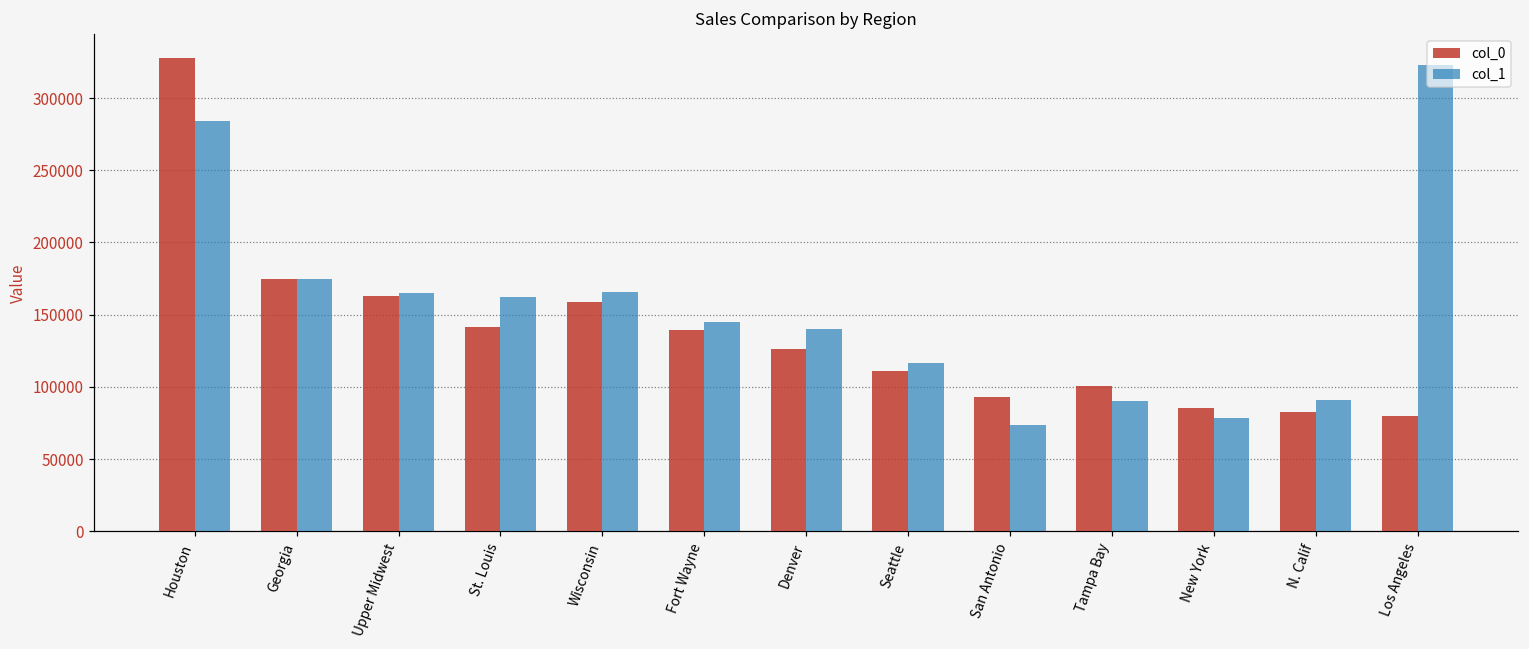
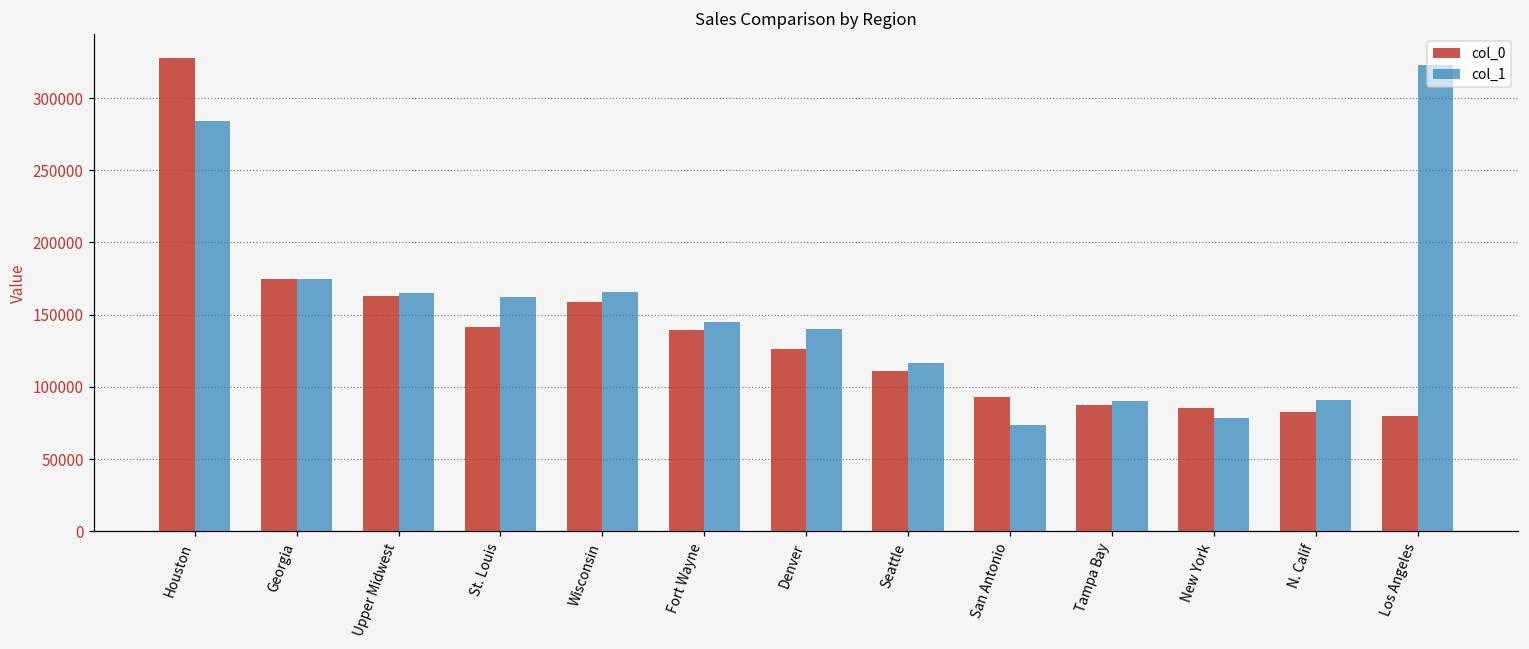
  {
    "col_0": {
      "Houston": 328000,
      "Georgia": 175000,
      "Upper Midwest": 163000,
      "St. Louis": 142000,
      "Wisconsin": 159000,
      "Fort Wayne": 140000,
      "Denver": 126000,
      "Seattle": 111000,
      "San Antonio": 93000,
-     "Tampa Bay": 101000,
+     "Tampa Bay": 88000,
      "New York": 86000,
      "N. Calif": 83000,
      "Los Angeles": 80000
    },
    "col_1": {
      "Houston": 284000,
      "Georgia": 175000,
      "Upper Midwest": 165000,
      "St. Louis": 162000,
      "Wisconsin": 166000,
      "Fort Wayne": 145000,
      "Denver": 140000,
      "Seattle": 117000,
      "San Antonio": 74000,
      "Tampa Bay": 90000,
      "New York": 78000,
      "N. Calif": 91000
    }
  }
